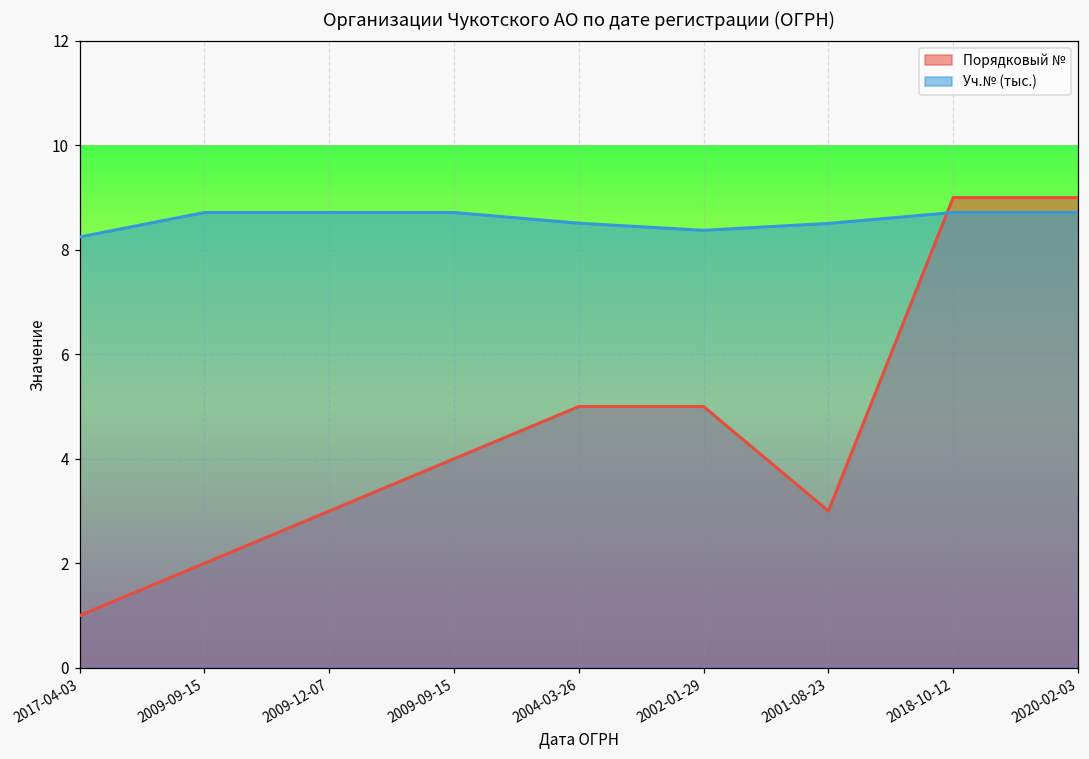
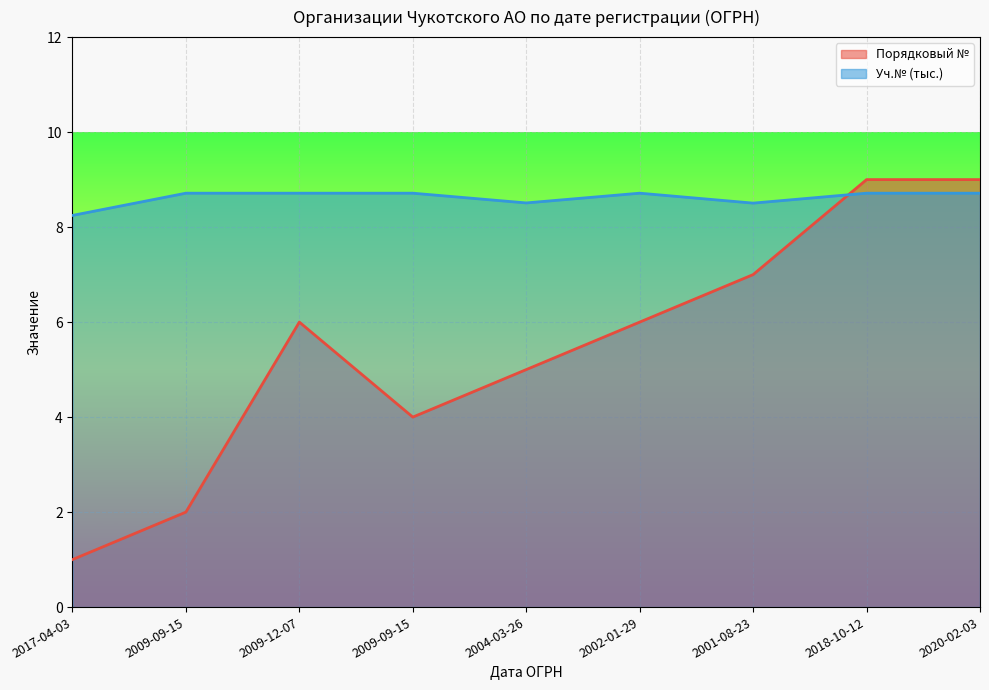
  {
    "Порядковый №": {
      "2017-04-03": 1,
-     "2009-12-07": 3,
+     "2009-12-07": 6,
      "2004-03-26": 5,
-     "2002-01-29": 5,
-     "2001-08-23": 3,
+     "2002-01-29": 6,
+     "2001-08-23": 7,
      "2018-10-12": 9,
      "2020-02-03": 9
    },
    "Уч.№ (тыс.)": {
      "2017-04-03": 8.2,
      "2009-12-07": 8.7,
      "2004-03-26": 8.5,
-     "2002-01-29": 8.4,
+     "2002-01-29": 8.7,
      "2001-08-23": 8.5,
      "2018-10-12": 8.7,
      "2020-02-03": 8.7
    }
  }
